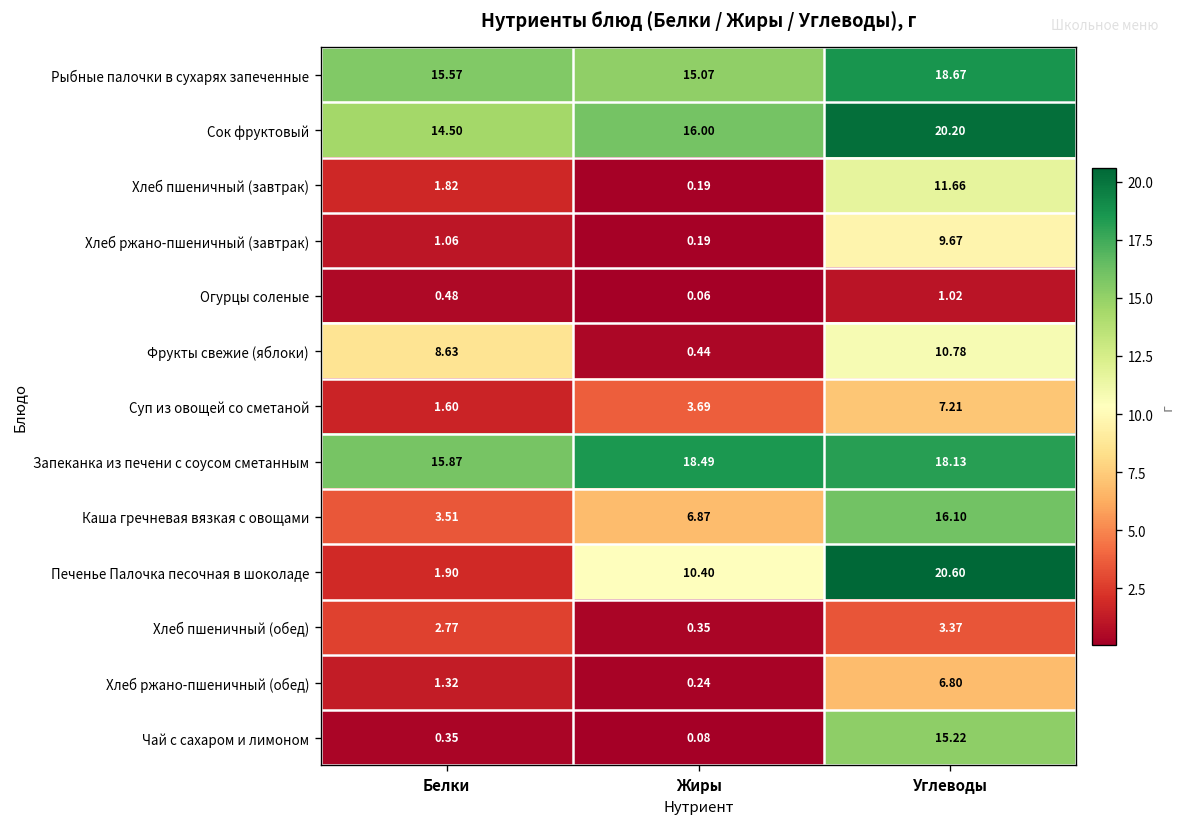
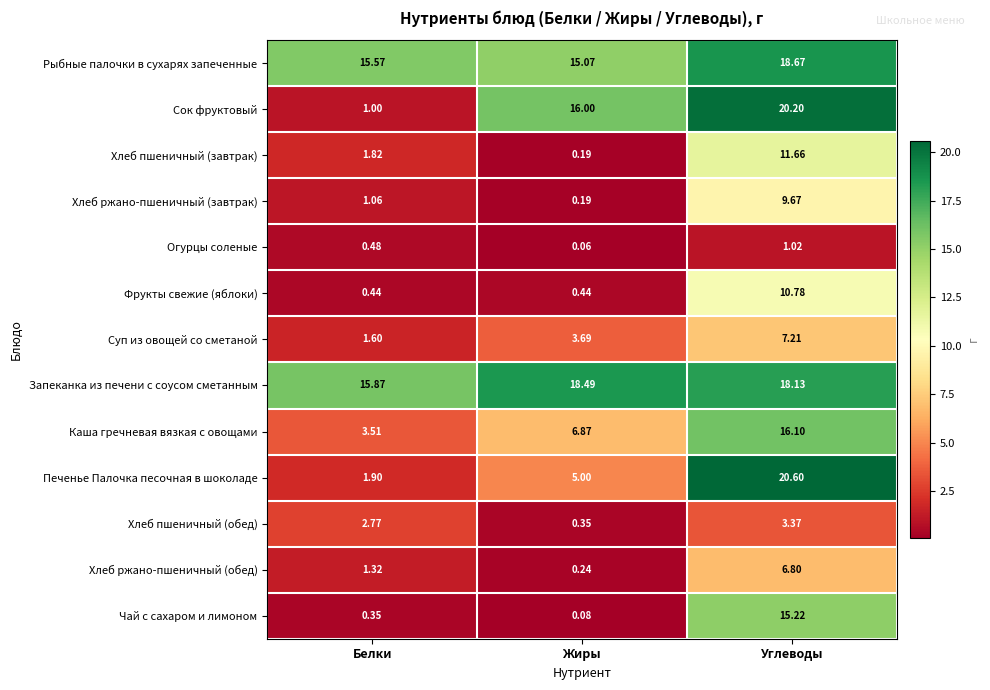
  {
    "Рыбные палочки в сухарях запеченные": {
      "Белки": 15.57,
      "Жиры": 15.07,
      "Углеводы": 18.67
    },
    "Сок фруктовый": {
-     "Белки": 14.50,
+     "Белки": 1.00,
      "Жиры": 16.00,
      "Углеводы": 20.20
    },
    "Хлеб пшеничный (завтрак)": {
      "Белки": 1.82,
      "Жиры": 0.19,
      "Углеводы": 11.66
    },
    "Хлеб ржано-пшеничный (завтрак)": {
      "Белки": 1.06,
      "Жиры": 0.19,
      "Углеводы": 9.67
    },
    "Огурцы соленые": {
      "Белки": 0.48,
      "Жиры": 0.06,
      "Углеводы": 1.02
    },
    "Фрукты свежие (яблоки)": {
-     "Белки": 8.63,
+     "Белки": 0.44,
      "Жиры": 0.44,
      "Углеводы": 10.78
    },
    "Суп из овощей со сметаной": {
      "Белки": 1.60,
      "Жиры": 3.69,
      "Углеводы": 7.21
    },
    "Запеканка из печени с соусом сметанным": {
      "Белки": 15.87,
      "Жиры": 18.49,
      "Углеводы": 18.13
    },
    "Каша гречневая вязкая с овощами": {
      "Белки": 3.51,
      "Жиры": 6.87,
      "Углеводы": 16.10
    },
    "Печенье Палочка песочная в шоколаде": {
      "Белки": 1.90,
-     "Жиры": 10.40,
+     "Жиры": 5.00,
      "Углеводы": 20.60
    },
    "Хлеб пшеничный (обед)": {
      "Белки": 2.77,
      "Жиры": 0.35,
      "Углеводы": 3.37
    },
    "Хлеб ржано-пшеничный (обед)": {
      "Белки": 1.32,
      "Жиры": 0.24,
      "Углеводы": 6.80
    },
    "Чай с сахаром и лимоном": {
      "Белки": 0.35,
      "Жиры": 0.08,
      "Углеводы": 15.22
    }
  }
